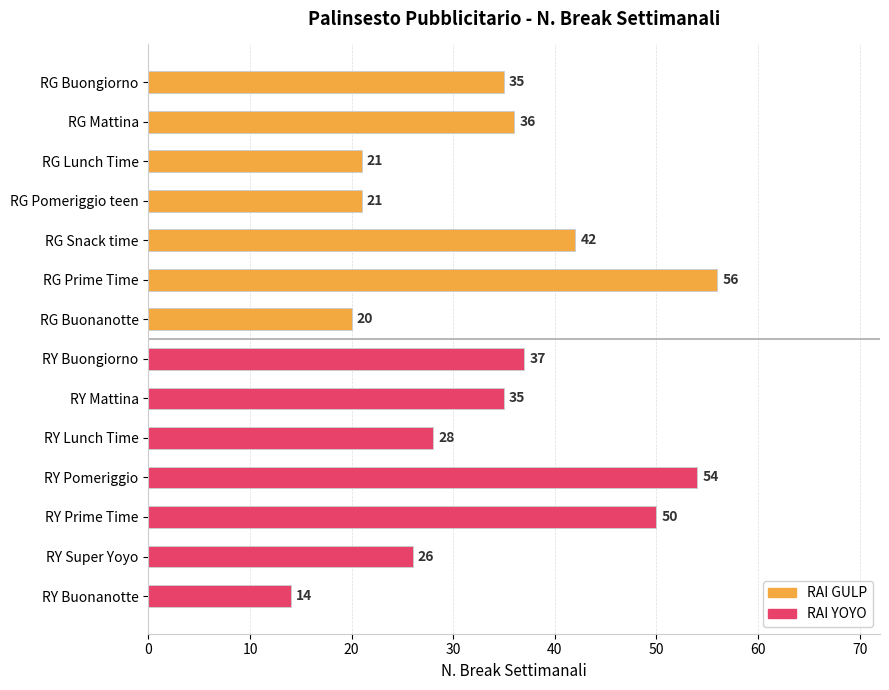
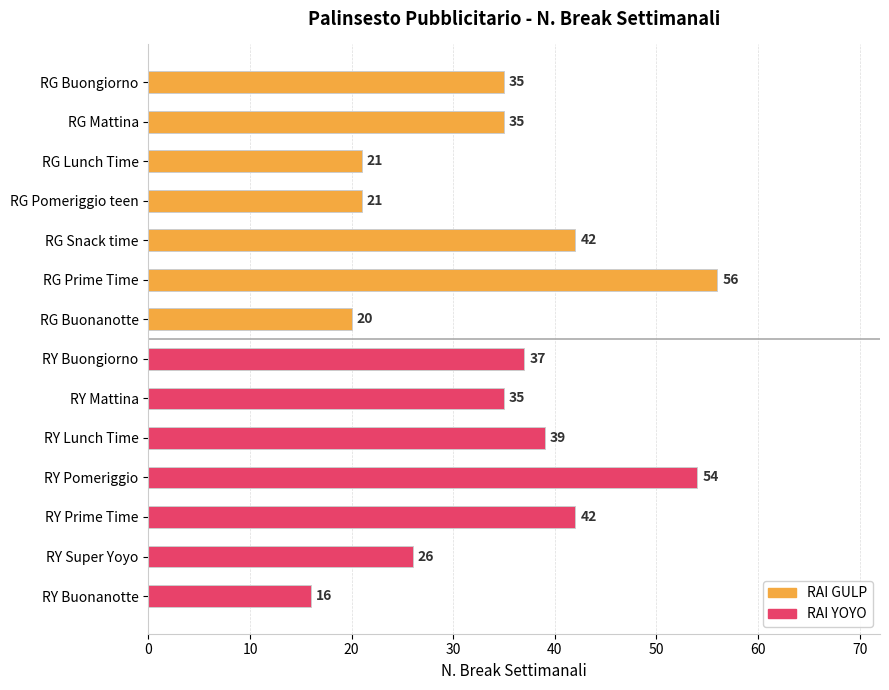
  {
    "RG Buongiorno": 35,
-   "RG Mattina": 36,
+   "RG Mattina": 35,
    "RG Lunch Time": 21,
    "RG Pomeriggio teen": 21,
    "RG Snack time": 42,
    "RG Prime Time": 56,
    "RG Buonanotte": 20,
    "RY Buongiorno": 37,
    "RY Mattina": 35,
-   "RY Lunch Time": 28,
+   "RY Lunch Time": 39,
    "RY Pomeriggio": 54,
-   "RY Prime Time": 50,
+   "RY Prime Time": 42,
    "RY Super Yoyo": 26,
-   "RY Buonanotte": 14
+   "RY Buonanotte": 16
  }
